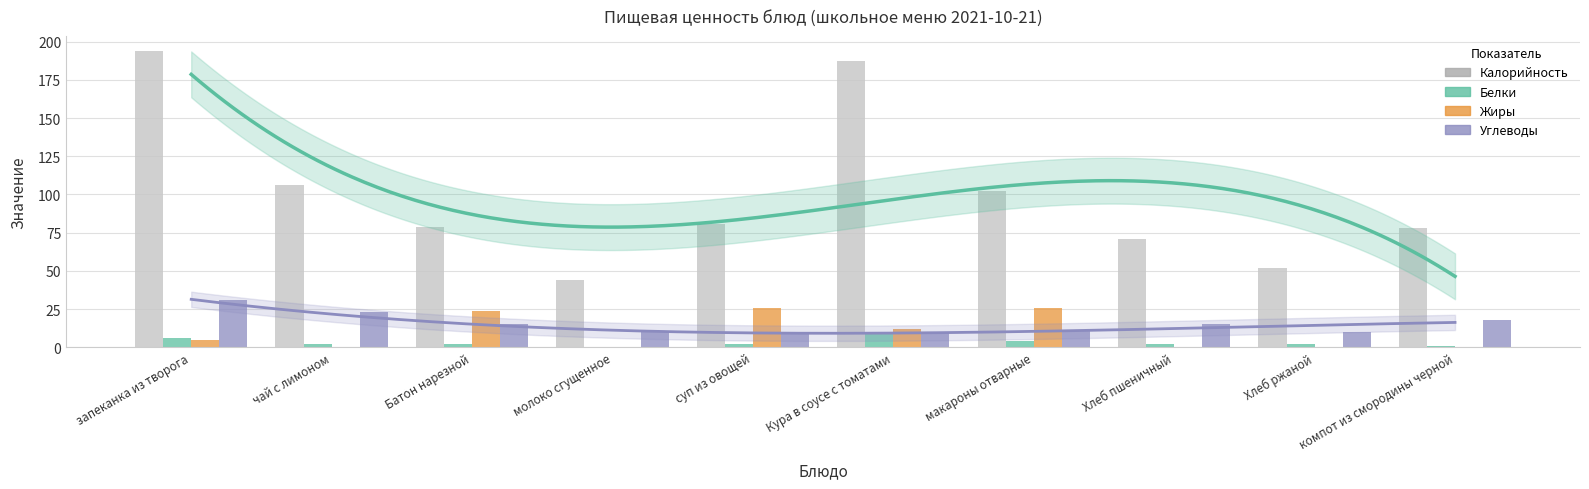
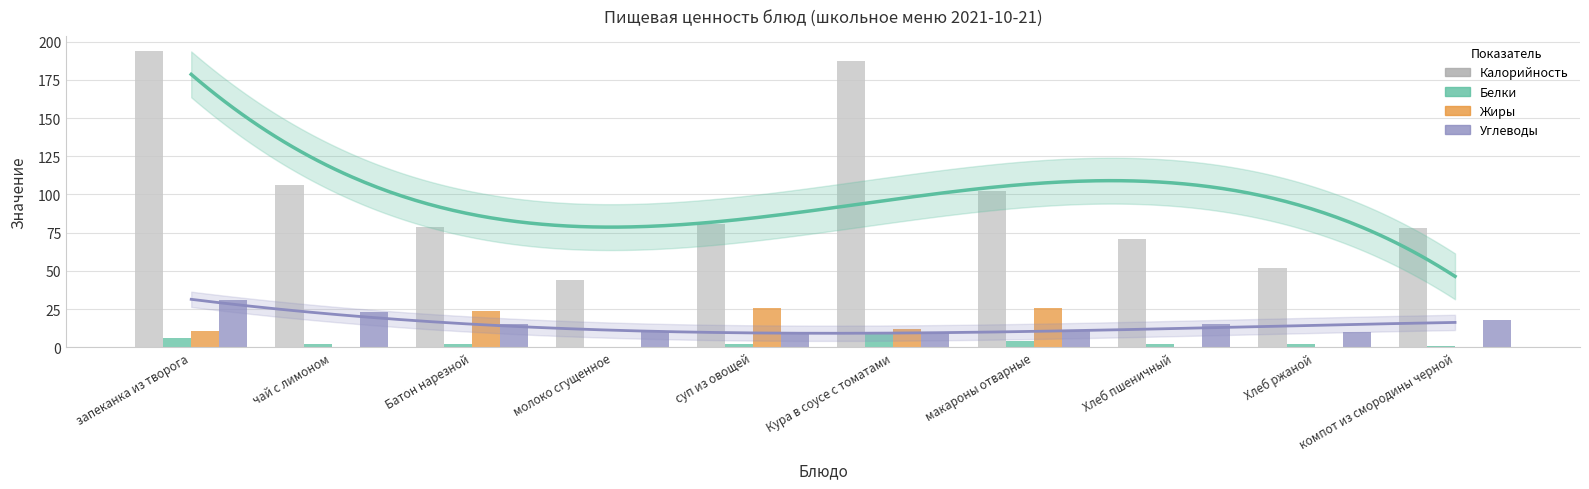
  {
    "Жиры": {
-     "запеканка из творога": 5,
+     "запеканка из творога": 11,
      "чай с лимоном": 0,
      "Батон нарезной": 24,
      "молоко сгущенное": 0,
      "суп из овощей": 26,
      "Кура в соусе с томатами": 12,
      "макароны отварные": 26,
      "Хлеб пшеничный": 0,
      "Хлеб ржаной": 0,
      "компот из смородины черной": 0
    }
  }
